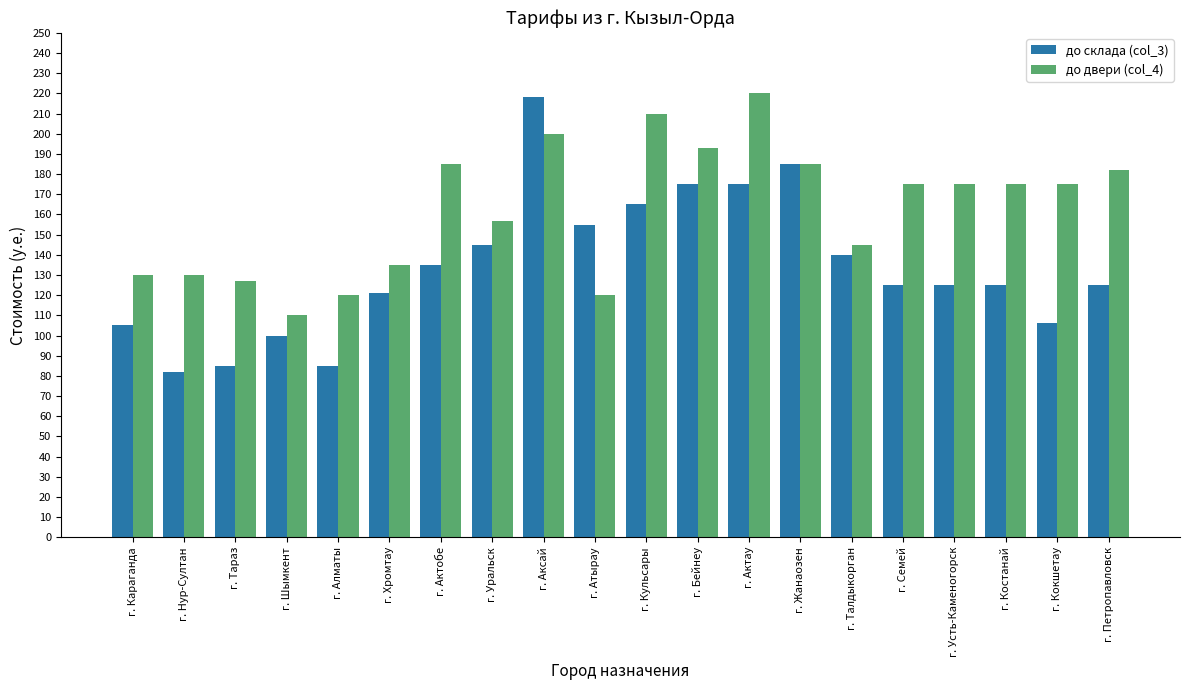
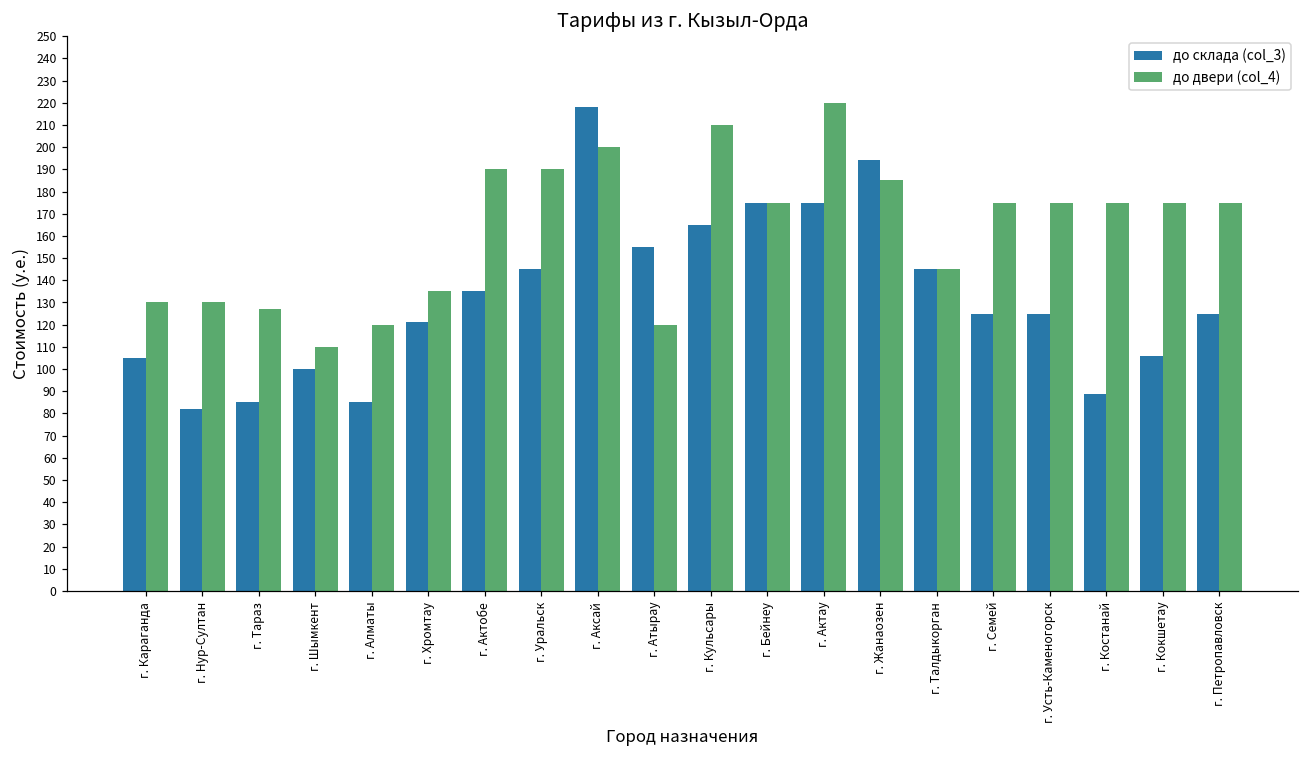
  {
    "до склада (col_3)": {
      "г. Караганда": 105,
      "г. Нур-Султан": 82,
      "г. Тараз": 85,
      "г. Шымкент": 100,
      "г. Алматы": 85,
      "г. Хромтау": 121,
      "г. Актобе": 135,
      "г. Уральск": 145,
      "г. Аксай": 218,
      "г. Атырау": 155,
      "г. Кульсары": 165,
      "г. Бейнеу": 175,
      "г. Актау": 175,
-     "г. Жанаозен": 185,
-     "г. Талдыкорган": 140,
+     "г. Жанаозен": 194,
+     "г. Талдыкорган": 145,
      "г. Семей": 125,
      "г. Усть-Каменогорск": 125,
-     "г. Костанай": 125,
+     "г. Костанай": 89,
      "г. Кокшетау": 106,
      "г. Петропавловск": 125
    },
    "до двери (col_4)": {
      "г. Караганда": 130,
      "г. Нур-Султан": 130,
      "г. Тараз": 127,
      "г. Шымкент": 110,
      "г. Алматы": 120,
      "г. Хромтау": 135,
-     "г. Актобе": 185,
-     "г. Уральск": 157,
+     "г. Актобе": 190,
+     "г. Уральск": 190,
      "г. Аксай": 200,
      "г. Атырау": 120,
      "г. Кульсары": 210,
-     "г. Бейнеу": 193,
+     "г. Бейнеу": 175,
      "г. Актау": 220,
      "г. Жанаозен": 185,
      "г. Талдыкорган": 145,
      "г. Семей": 175,
      "г. Усть-Каменогорск": 175,
      "г. Костанай": 175,
      "г. Кокшетау": 175,
-     "г. Петропавловск": 182
+     "г. Петропавловск": 175
    }
  }
